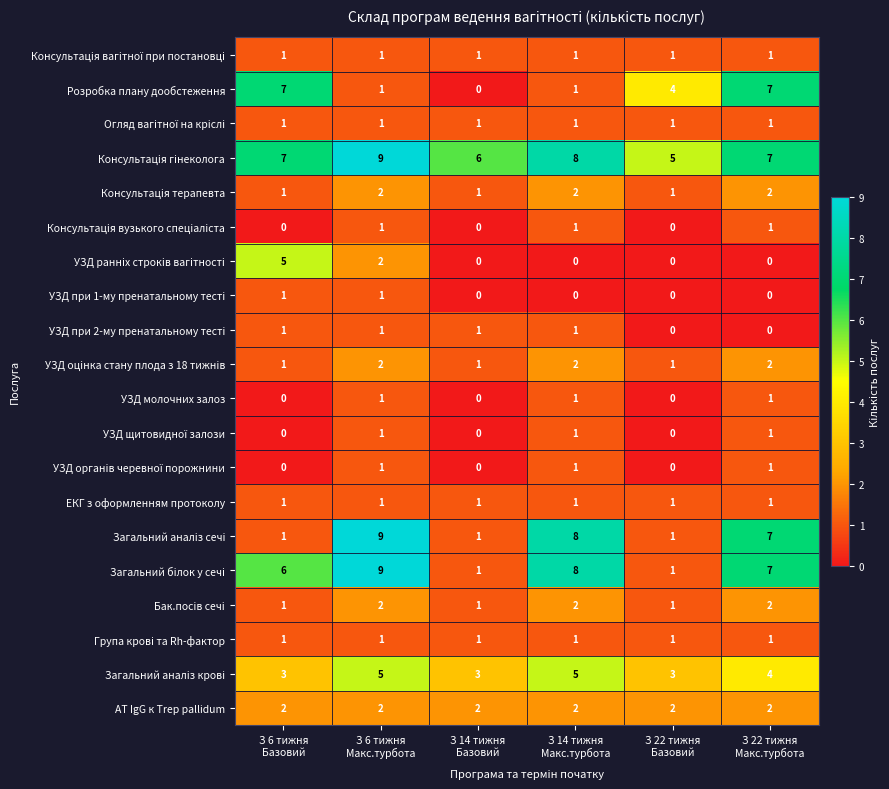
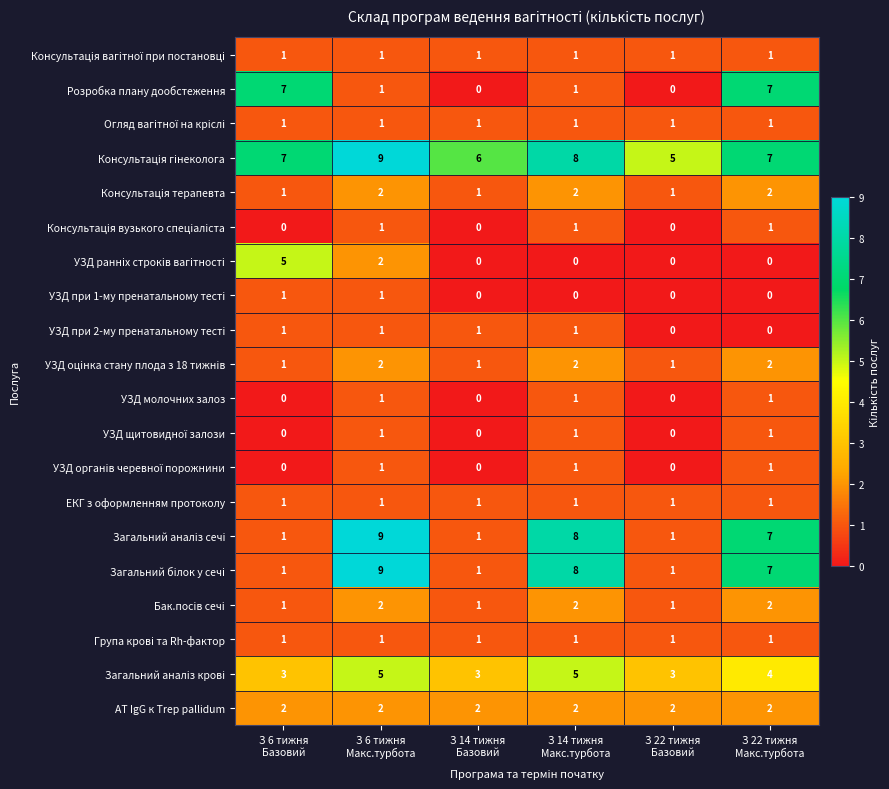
  {
    "Консультація вагітної при постановці": {
      "З 6 тижня Базовий": 1,
      "З 6 тижня Макс.турбота": 1,
      "З 14 тижня Базовий": 1,
      "З 14 тижня Макс.турбота": 1,
      "З 22 тижня Базовий": 1,
      "З 22 тижня Макс.турбота": 1
    },
    "Розробка плану дообстеження": {
      "З 6 тижня Базовий": 7,
      "З 6 тижня Макс.турбота": 1,
      "З 14 тижня Базовий": 0,
      "З 14 тижня Макс.турбота": 1,
-     "З 22 тижня Базовий": 4,
+     "З 22 тижня Базовий": 0,
      "З 22 тижня Макс.турбота": 7
    },
    "Огляд вагітної на кріслі": {
      "З 6 тижня Базовий": 1,
      "З 6 тижня Макс.турбота": 1,
      "З 14 тижня Базовий": 1,
      "З 14 тижня Макс.турбота": 1,
      "З 22 тижня Базовий": 1,
      "З 22 тижня Макс.турбота": 1
    },
    "Консультація гінеколога": {
      "З 6 тижня Базовий": 7,
      "З 6 тижня Макс.турбота": 9,
      "З 14 тижня Базовий": 6,
      "З 14 тижня Макс.турбота": 8,
      "З 22 тижня Базовий": 5,
      "З 22 тижня Макс.турбота": 7
    },
    "Консультація терапевта": {
      "З 6 тижня Базовий": 1,
      "З 6 тижня Макс.турбота": 2,
      "З 14 тижня Базовий": 1,
      "З 14 тижня Макс.турбота": 2,
      "З 22 тижня Базовий": 1,
      "З 22 тижня Макс.турбота": 2
    },
    "Консультація вузького спеціаліста": {
      "З 6 тижня Базовий": 0,
      "З 6 тижня Макс.турбота": 1,
      "З 14 тижня Базовий": 0,
      "З 14 тижня Макс.турбота": 1,
      "З 22 тижня Базовий": 0,
      "З 22 тижня Макс.турбота": 1
    },
    "УЗД ранніх строків вагітності": {
      "З 6 тижня Базовий": 5,
      "З 6 тижня Макс.турбота": 2,
      "З 14 тижня Базовий": 0,
      "З 14 тижня Макс.турбота": 0,
      "З 22 тижня Базовий": 0,
      "З 22 тижня Макс.турбота": 0
    },
    "УЗД при 1-му пренатальному тесті": {
      "З 6 тижня Базовий": 1,
      "З 6 тижня Макс.турбота": 1,
      "З 14 тижня Базовий": 0,
      "З 14 тижня Макс.турбота": 0,
      "З 22 тижня Базовий": 0,
      "З 22 тижня Макс.турбота": 0
    },
    "УЗД при 2-му пренатальному тесті": {
      "З 6 тижня Базовий": 1,
      "З 6 тижня Макс.турбота": 1,
      "З 14 тижня Базовий": 1,
      "З 14 тижня Макс.турбота": 1,
      "З 22 тижня Базовий": 0,
      "З 22 тижня Макс.турбота": 0
    },
    "УЗД оцінка стану плода з 18 тижнів": {
      "З 6 тижня Базовий": 1,
      "З 6 тижня Макс.турбота": 2,
      "З 14 тижня Базовий": 1,
      "З 14 тижня Макс.турбота": 2,
      "З 22 тижня Базовий": 1,
      "З 22 тижня Макс.турбота": 2
    },
    "УЗД молочних залоз": {
      "З 6 тижня Базовий": 0,
      "З 6 тижня Макс.турбота": 1,
      "З 14 тижня Базовий": 0,
      "З 14 тижня Макс.турбота": 1,
      "З 22 тижня Базовий": 0,
      "З 22 тижня Макс.турбота": 1
    },
    "УЗД щитовидної залози": {
      "З 6 тижня Базовий": 0,
      "З 6 тижня Макс.турбота": 1,
      "З 14 тижня Базовий": 0,
      "З 14 тижня Макс.турбота": 1,
      "З 22 тижня Базовий": 0,
      "З 22 тижня Макс.турбота": 1
    },
    "УЗД органів черевної порожнини": {
      "З 6 тижня Базовий": 0,
      "З 6 тижня Макс.турбота": 1,
      "З 14 тижня Базовий": 0,
      "З 14 тижня Макс.турбота": 1,
      "З 22 тижня Базовий": 0,
      "З 22 тижня Макс.турбота": 1
    },
    "ЕКГ з оформленням протоколу": {
      "З 6 тижня Базовий": 1,
      "З 6 тижня Макс.турбота": 1,
      "З 14 тижня Базовий": 1,
      "З 14 тижня Макс.турбота": 1,
      "З 22 тижня Базовий": 1,
      "З 22 тижня Макс.турбота": 1
    },
    "Загальний аналіз сечі": {
      "З 6 тижня Базовий": 1,
      "З 6 тижня Макс.турбота": 9,
      "З 14 тижня Базовий": 1,
      "З 14 тижня Макс.турбота": 8,
      "З 22 тижня Базовий": 1,
      "З 22 тижня Макс.турбота": 7
    },
    "Загальний білок у сечі": {
-     "З 6 тижня Базовий": 6,
+     "З 6 тижня Базовий": 1,
      "З 6 тижня Макс.турбота": 9,
      "З 14 тижня Базовий": 1,
      "З 14 тижня Макс.турбота": 8,
      "З 22 тижня Базовий": 1,
      "З 22 тижня Макс.турбота": 7
    },
    "Бак.посів сечі": {
      "З 6 тижня Базовий": 1,
      "З 6 тижня Макс.турбота": 2,
      "З 14 тижня Базовий": 1,
      "З 14 тижня Макс.турбота": 2,
      "З 22 тижня Базовий": 1,
      "З 22 тижня Макс.турбота": 2
    },
    "Група крові та Rh-фактор": {
      "З 6 тижня Базовий": 1,
      "З 6 тижня Макс.турбота": 1,
      "З 14 тижня Базовий": 1,
      "З 14 тижня Макс.турбота": 1,
      "З 22 тижня Базовий": 1,
      "З 22 тижня Макс.турбота": 1
    },
    "Загальний аналіз крові": {
      "З 6 тижня Базовий": 3,
      "З 6 тижня Макс.турбота": 5,
      "З 14 тижня Базовий": 3,
      "З 14 тижня Макс.турбота": 5,
      "З 22 тижня Базовий": 3,
      "З 22 тижня Макс.турбота": 4
    },
    "АТ IgG к Trep pallidum": {
      "З 6 тижня Базовий": 2,
      "З 6 тижня Макс.турбота": 2,
      "З 14 тижня Базовий": 2,
      "З 14 тижня Макс.турбота": 2,
      "З 22 тижня Базовий": 2,
      "З 22 тижня Макс.турбота": 2
    }
  }
